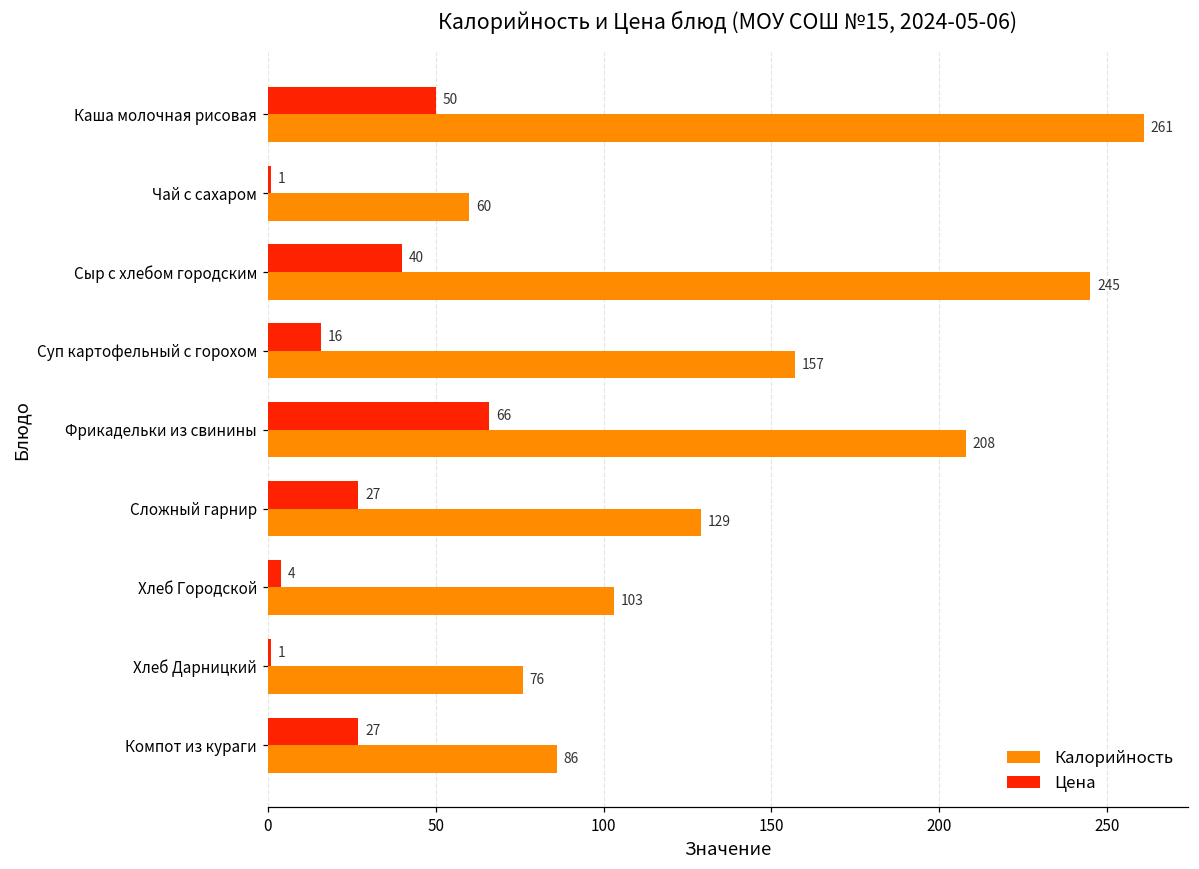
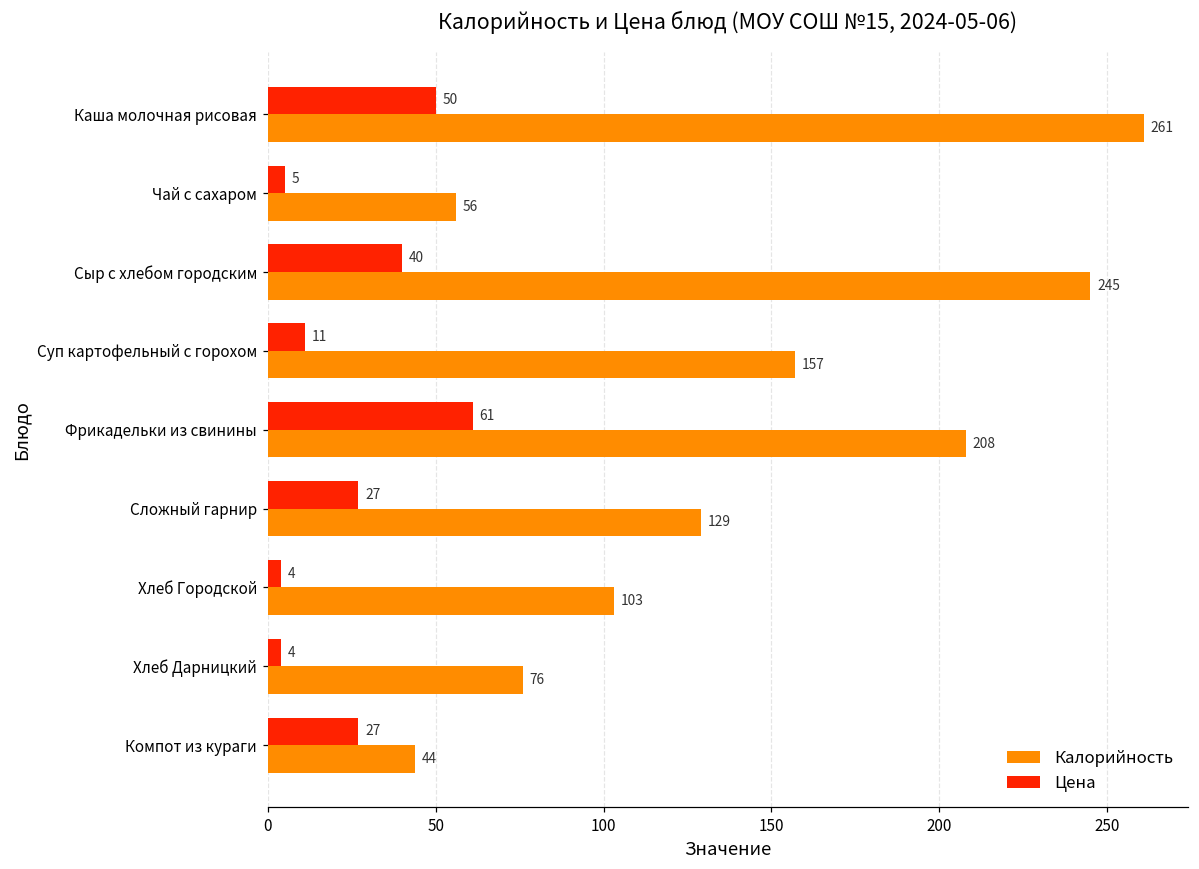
  {
    "Калорийность": {
      "Каша молочная рисовая": 261,
-     "Чай с сахаром": 60,
+     "Чай с сахаром": 56,
      "Сыр с хлебом городским": 245,
      "Суп картофельный с горохом": 157,
      "Фрикадельки из свинины": 208,
      "Сложный гарнир": 129,
      "Хлеб Городской": 103,
      "Хлеб Дарницкий": 76,
-     "Компот из кураги": 86
+     "Компот из кураги": 44
    },
    "Цена": {
      "Каша молочная рисовая": 50,
-     "Чай с сахаром": 1,
+     "Чай с сахаром": 5,
      "Сыр с хлебом городским": 40,
-     "Суп картофельный с горохом": 16,
-     "Фрикадельки из свинины": 66,
+     "Суп картофельный с горохом": 11,
+     "Фрикадельки из свинины": 61,
      "Сложный гарнир": 27,
      "Хлеб Городской": 4,
-     "Хлеб Дарницкий": 1,
+     "Хлеб Дарницкий": 4,
      "Компот из кураги": 27
    }
  }
